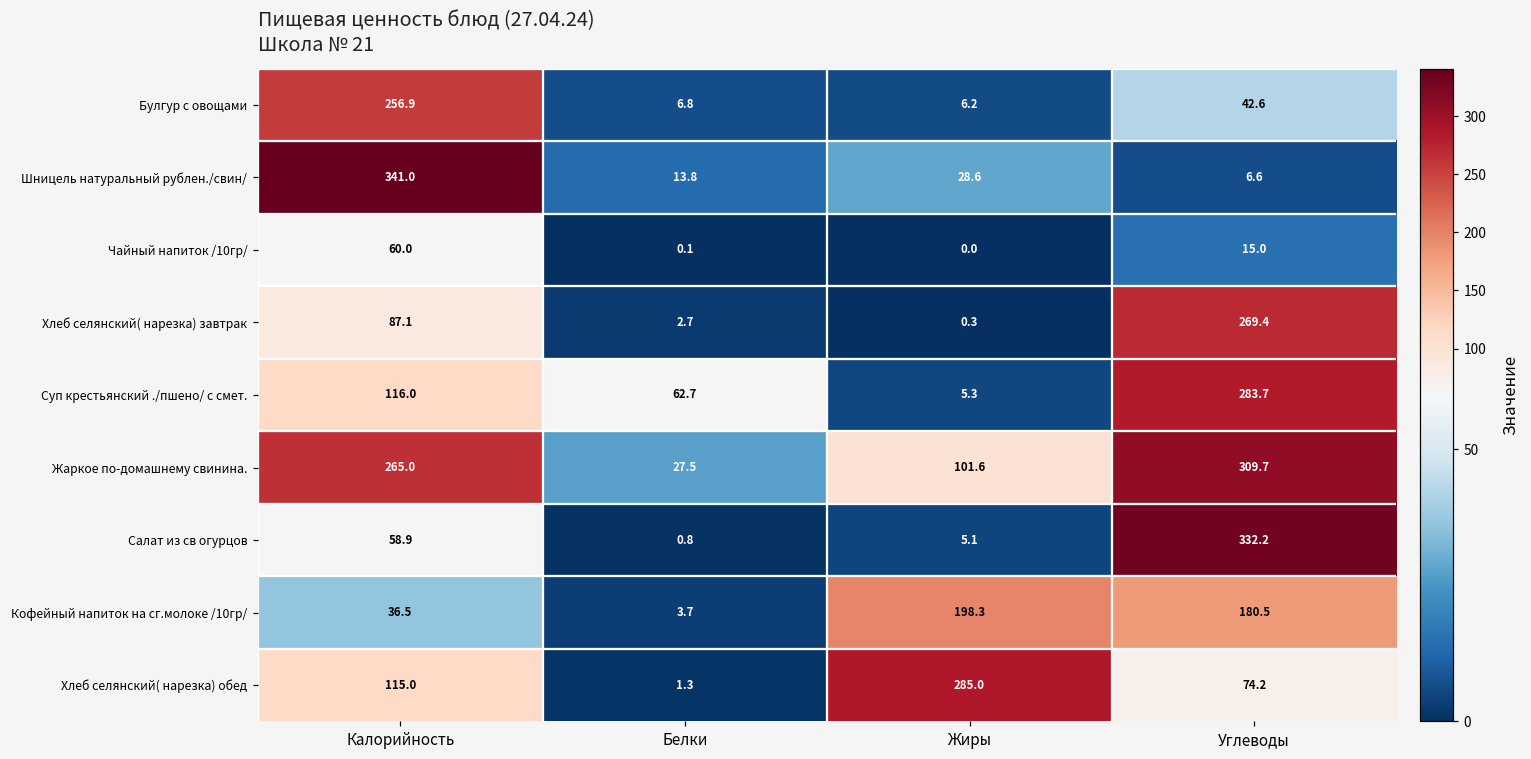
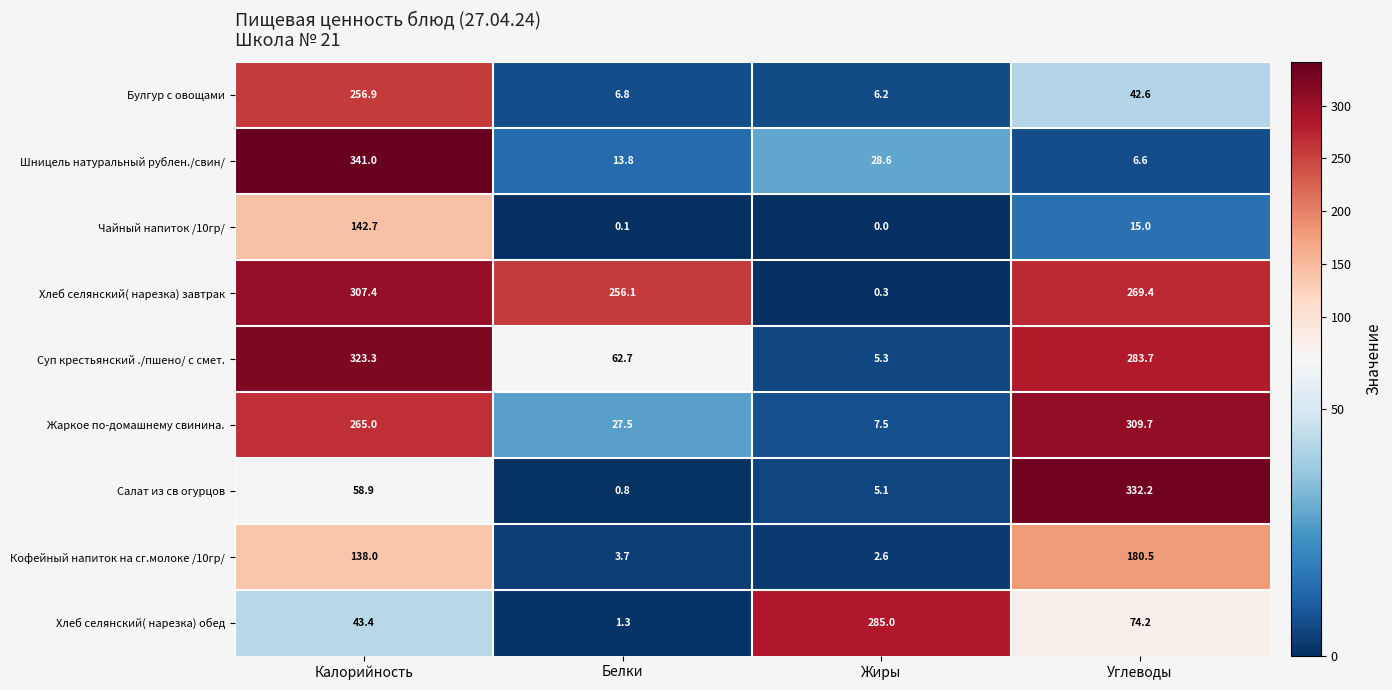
  {
    "Булгур с овощами": {
      "Калорийность": 256.9,
      "Белки": 6.8,
      "Жиры": 6.2,
      "Углеводы": 42.6
    },
    "Шницель натуральный рублен./свин/": {
      "Калорийность": 341.0,
      "Белки": 13.8,
      "Жиры": 28.6,
      "Углеводы": 6.6
    },
    "Чайный напиток /10гр/": {
-     "Калорийность": 60.0,
+     "Калорийность": 142.7,
      "Белки": 0.1,
      "Жиры": 0.0,
      "Углеводы": 15.0
    },
    "Хлеб селянский( нарезка) завтрак": {
-     "Калорийность": 87.1,
-     "Белки": 2.7,
+     "Калорийность": 307.4,
+     "Белки": 256.1,
      "Жиры": 0.3,
      "Углеводы": 269.4
    },
    "Суп крестьянский ./пшено/ с смет.": {
-     "Калорийность": 116.0,
+     "Калорийность": 323.3,
      "Белки": 62.7,
      "Жиры": 5.3,
      "Углеводы": 283.7
    },
    "Жаркое по-домашнему свинина.": {
      "Калорийность": 265.0,
      "Белки": 27.5,
-     "Жиры": 101.6,
+     "Жиры": 7.5,
      "Углеводы": 309.7
    },
    "Салат из св огурцов": {
      "Калорийность": 58.9,
      "Белки": 0.8,
      "Жиры": 5.1,
      "Углеводы": 332.2
    },
    "Кофейный напиток на сг.молоке /10гр/": {
-     "Калорийность": 36.5,
+     "Калорийность": 138.0,
      "Белки": 3.7,
-     "Жиры": 198.3,
+     "Жиры": 2.6,
      "Углеводы": 180.5
    },
    "Хлеб селянский( нарезка) обед": {
-     "Калорийность": 115.0,
+     "Калорийность": 43.4,
      "Белки": 1.3,
      "Жиры": 285.0,
      "Углеводы": 74.2
    }
  }
